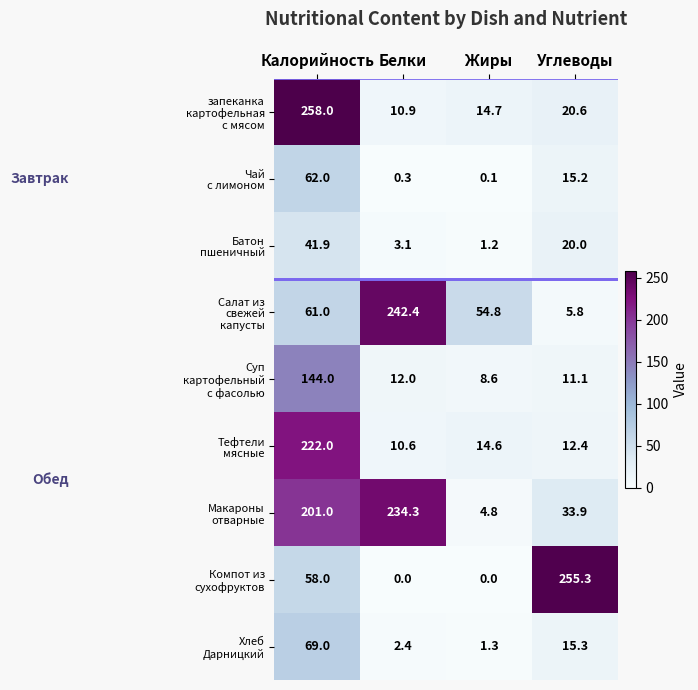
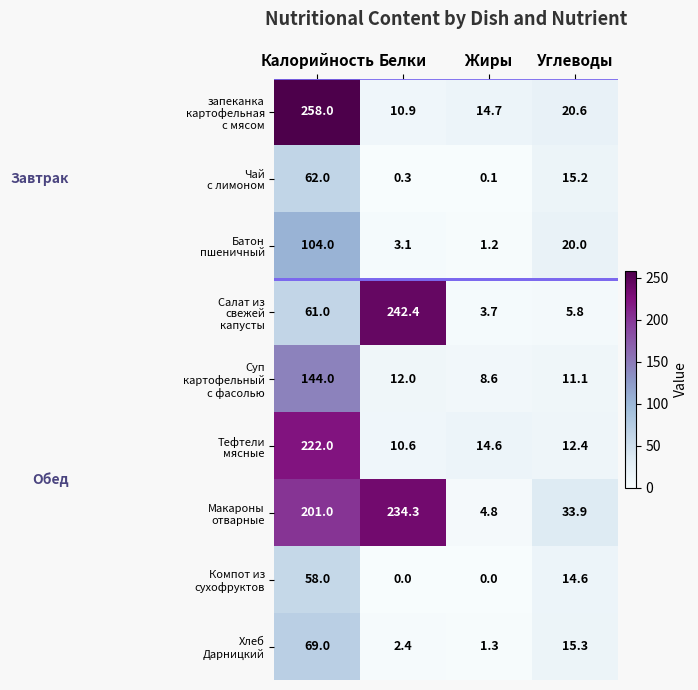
  {
    "запеканка картофельная с мясом": {
      "Калорийность": 258.0,
      "Белки": 10.9,
      "Жиры": 14.7,
      "Углеводы": 20.6
    },
    "Чай с лимоном": {
      "Калорийность": 62.0,
      "Белки": 0.3,
      "Жиры": 0.1,
      "Углеводы": 15.2
    },
    "Батон пшеничный": {
-     "Калорийность": 41.9,
+     "Калорийность": 104.0,
      "Белки": 3.1,
      "Жиры": 1.2,
      "Углеводы": 20.0
    },
    "Салат из свежей капусты": {
      "Калорийность": 61.0,
      "Белки": 242.4,
-     "Жиры": 54.8,
+     "Жиры": 3.7,
      "Углеводы": 5.8
    },
    "Суп картофельный с фасолью": {
      "Калорийность": 144.0,
      "Белки": 12.0,
      "Жиры": 8.6,
      "Углеводы": 11.1
    },
    "Тефтели мясные": {
      "Калорийность": 222.0,
      "Белки": 10.6,
      "Жиры": 14.6,
      "Углеводы": 12.4
    },
    "Макароны отварные": {
      "Калорийность": 201.0,
      "Белки": 234.3,
      "Жиры": 4.8,
      "Углеводы": 33.9
    },
    "Компот из сухофруктов": {
      "Калорийность": 58.0,
      "Белки": 0.0,
      "Жиры": 0.0,
-     "Углеводы": 255.3
+     "Углеводы": 14.6
    },
    "Хлеб Дарницкий": {
      "Калорийность": 69.0,
      "Белки": 2.4,
      "Жиры": 1.3,
      "Углеводы": 15.3
    }
  }
